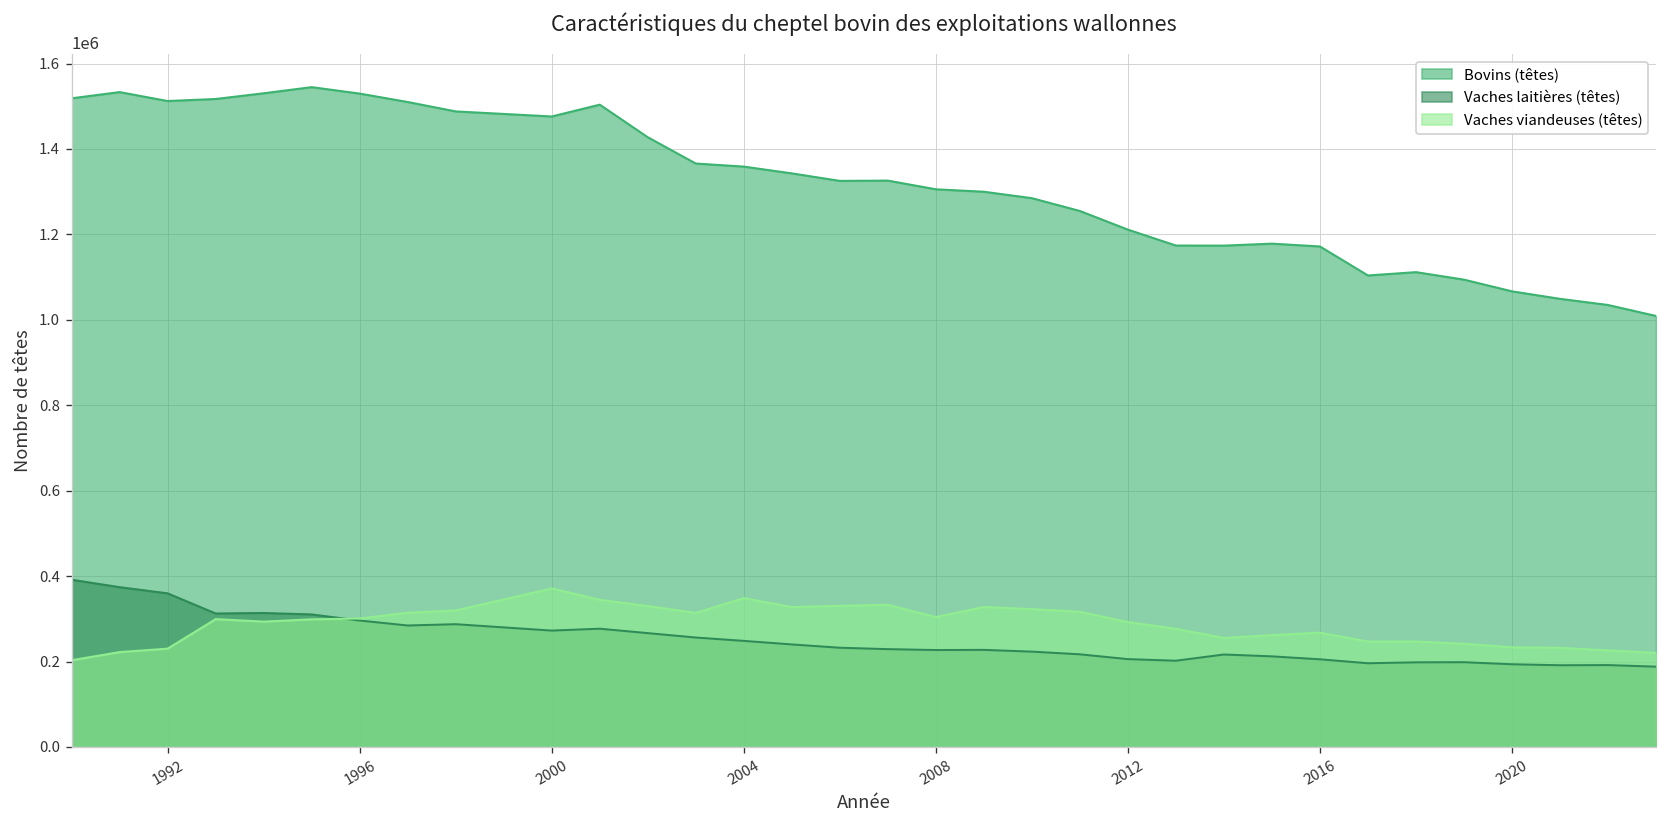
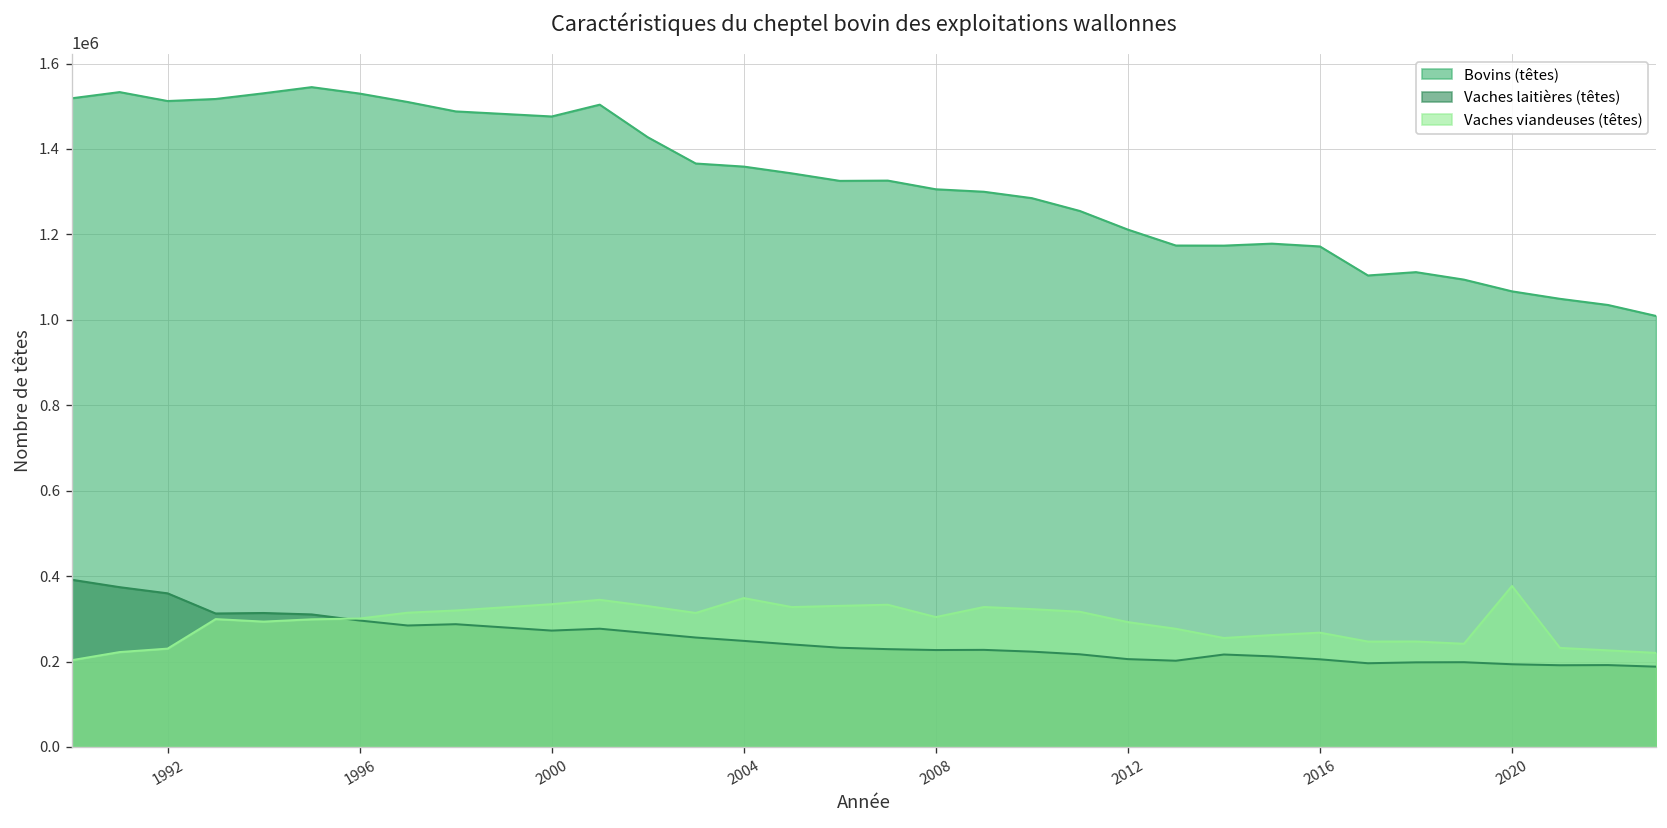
  {
    "Vaches viandeuses (têtes)": {
      "1992": 230000,
-     "2000": 370000,
+     "2000": 330000,
      "2004": 350000,
      "2008": 300000,
      "2012": 290000,
      "2016": 270000,
-     "2020": 230000
+     "2020": 380000
    }
  }
